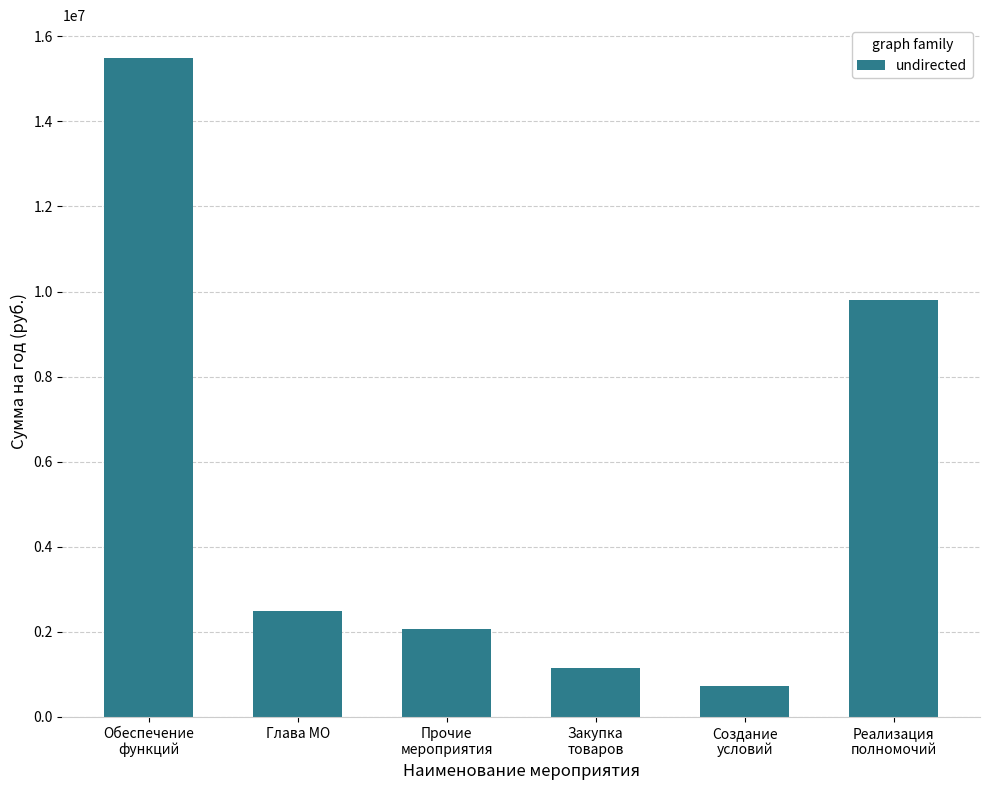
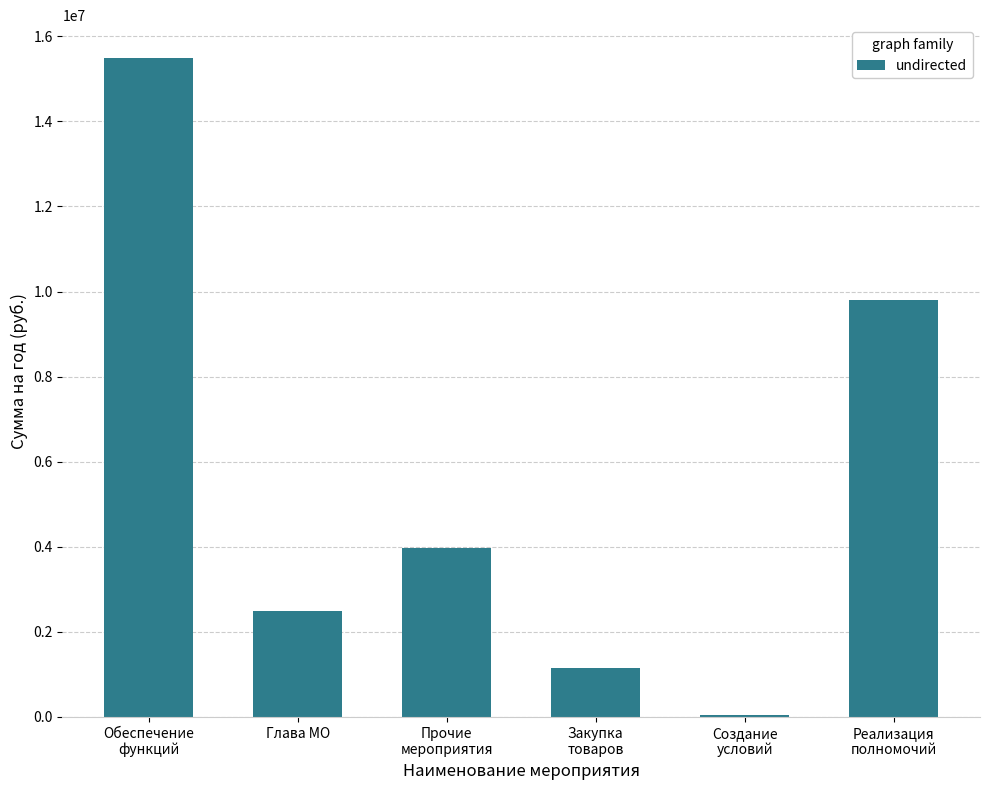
  {
    "Обеспечение функций": 15500000,
    "Глава МО": 2500000,
-   "Прочие мероприятия": 2100000,
+   "Прочие мероприятия": 4000000,
    "Закупка товаров": 1100000,
-   "Создание условий": 700000,
+   "Создание условий": 0,
    "Реализация полномочий": 9800000
  }
